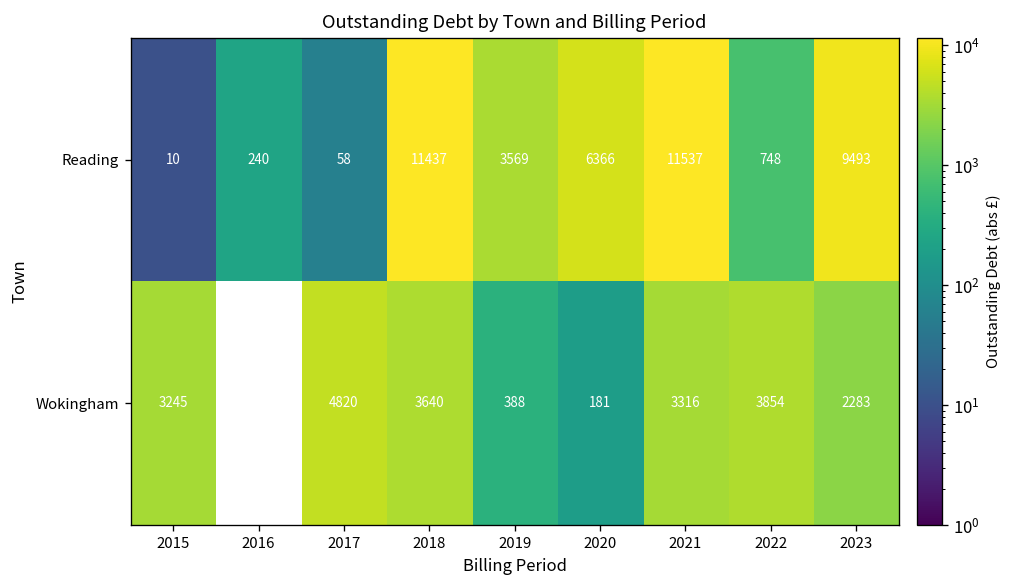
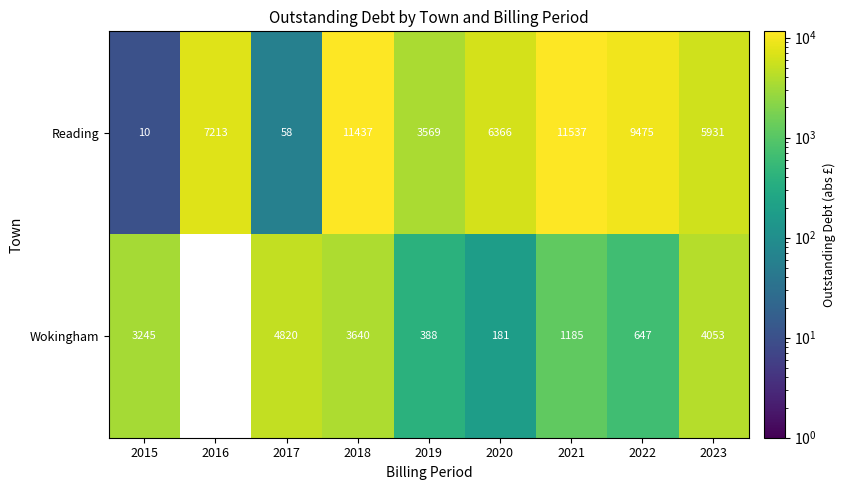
  {
    "Reading": {
      "2015": 10,
-     "2016": 240,
+     "2016": 7213,
      "2017": 58,
      "2018": 11437,
      "2019": 3569,
      "2020": 6366,
      "2021": 11537,
-     "2022": 748,
-     "2023": 9493
+     "2022": 9475,
+     "2023": 5931
    },
    "Wokingham": {
      "2015": 3245,
      "2017": 4820,
      "2018": 3640,
      "2019": 388,
      "2020": 181,
-     "2021": 3316,
-     "2022": 3854,
-     "2023": 2283
+     "2021": 1185,
+     "2022": 647,
+     "2023": 4053
    }
  }
